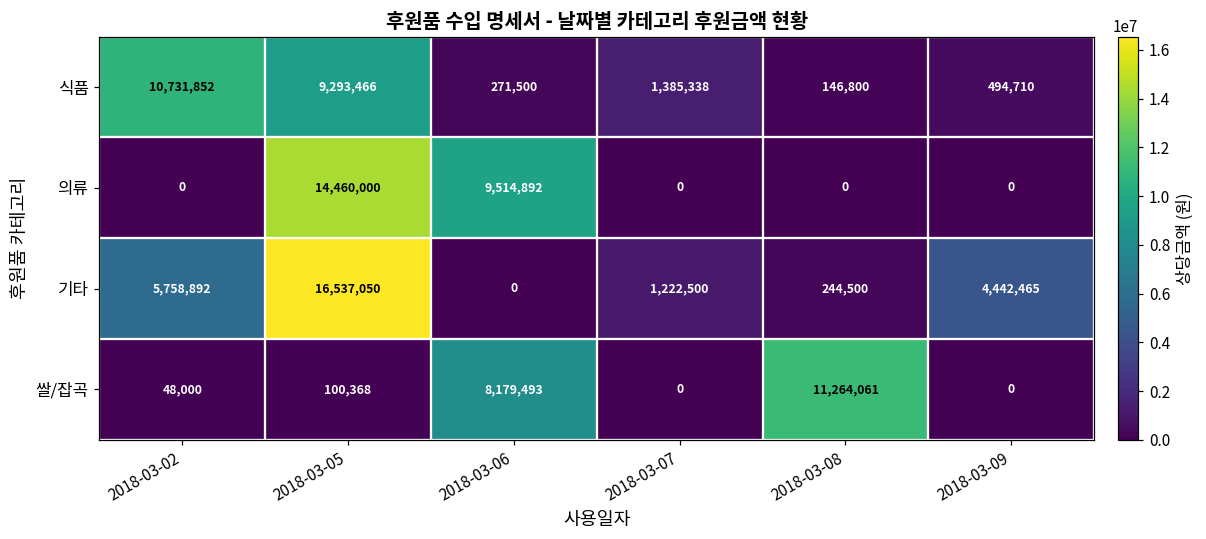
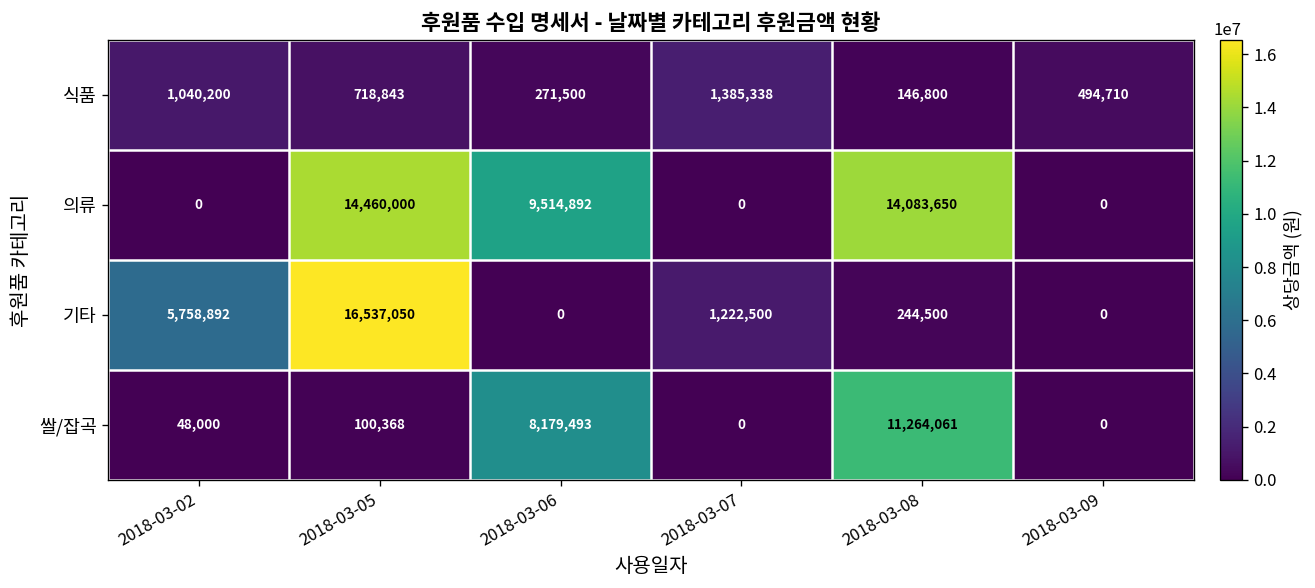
  {
    "식품": {
-     "2018-03-02": "10,731,852",
-     "2018-03-05": "9,293,466",
+     "2018-03-02": "1,040,200",
+     "2018-03-05": "718,843",
      "2018-03-06": "271,500",
      "2018-03-07": "1,385,338",
      "2018-03-08": "146,800",
      "2018-03-09": "494,710"
    },
    "의류": {
      "2018-03-02": "0",
      "2018-03-05": "14,460,000",
      "2018-03-06": "9,514,892",
      "2018-03-07": "0",
-     "2018-03-08": "0",
+     "2018-03-08": "14,083,650",
      "2018-03-09": "0"
    },
    "기타": {
      "2018-03-02": "5,758,892",
      "2018-03-05": "16,537,050",
      "2018-03-06": "0",
      "2018-03-07": "1,222,500",
      "2018-03-08": "244,500",
-     "2018-03-09": "4,442,465"
+     "2018-03-09": "0"
    },
    "쌀/잡곡": {
      "2018-03-02": "48,000",
      "2018-03-05": "100,368",
      "2018-03-06": "8,179,493",
      "2018-03-07": "0",
      "2018-03-08": "11,264,061",
      "2018-03-09": "0"
    }
  }
